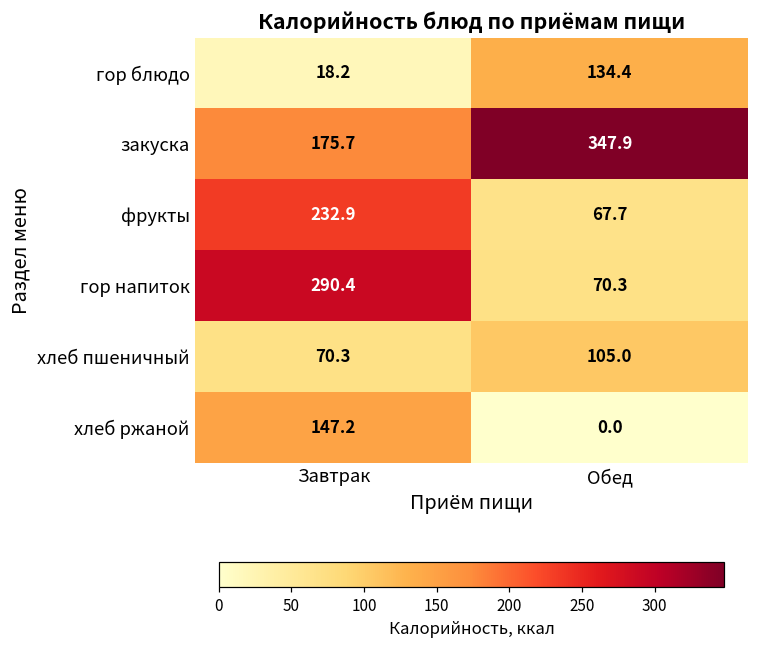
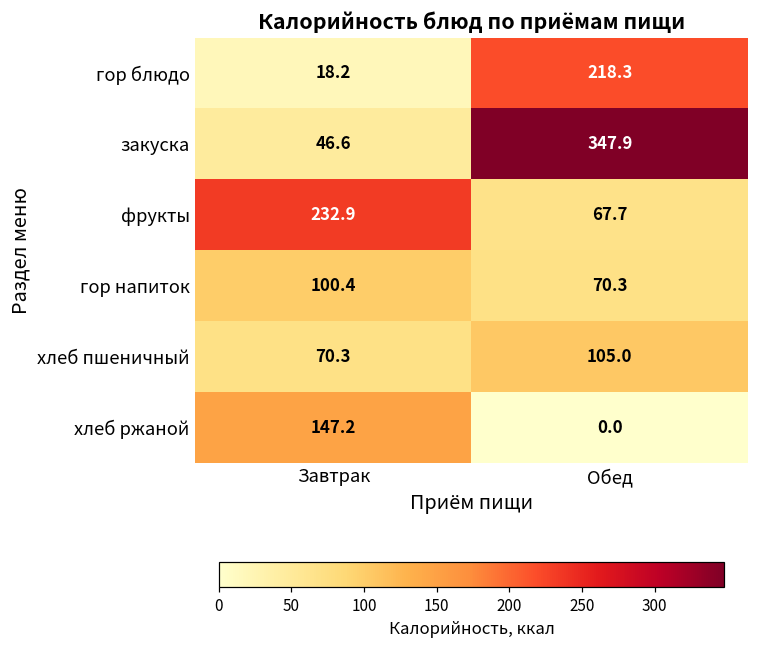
  {
    "гор блюдо": {
      "Завтрак": 18.2,
-     "Обед": 134.4
+     "Обед": 218.3
    },
    "закуска": {
-     "Завтрак": 175.7,
+     "Завтрак": 46.6,
      "Обед": 347.9
    },
    "фрукты": {
      "Завтрак": 232.9,
      "Обед": 67.7
    },
    "гор напиток": {
-     "Завтрак": 290.4,
+     "Завтрак": 100.4,
      "Обед": 70.3
    },
    "хлеб пшеничный": {
      "Завтрак": 70.3,
      "Обед": 105.0
    },
    "хлеб ржаной": {
      "Завтрак": 147.2,
      "Обед": 0.0
    }
  }
